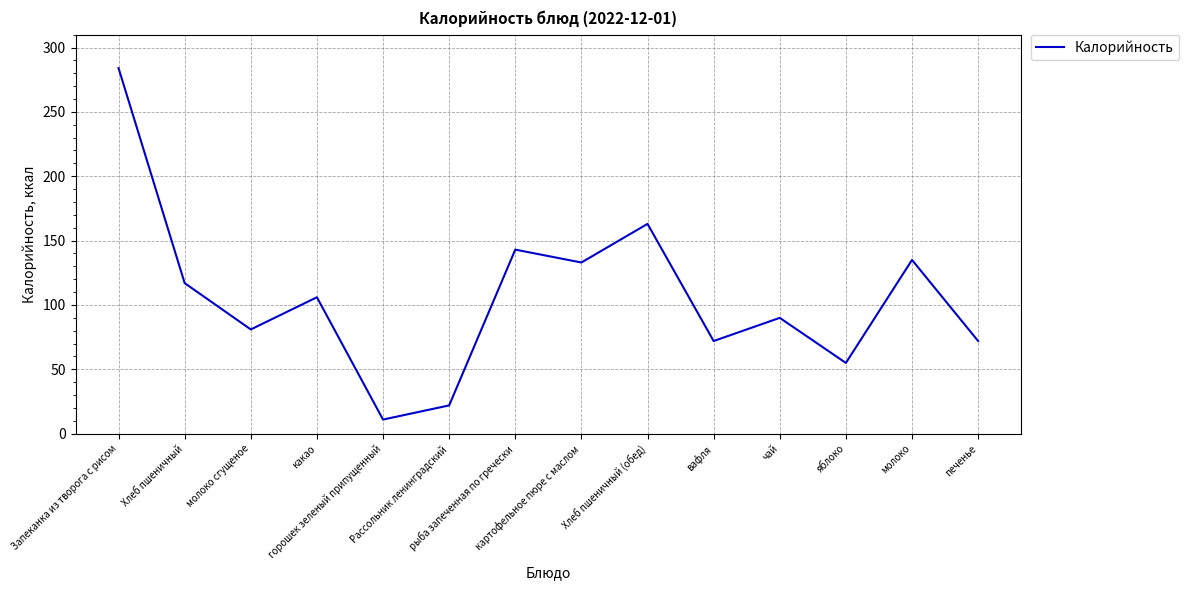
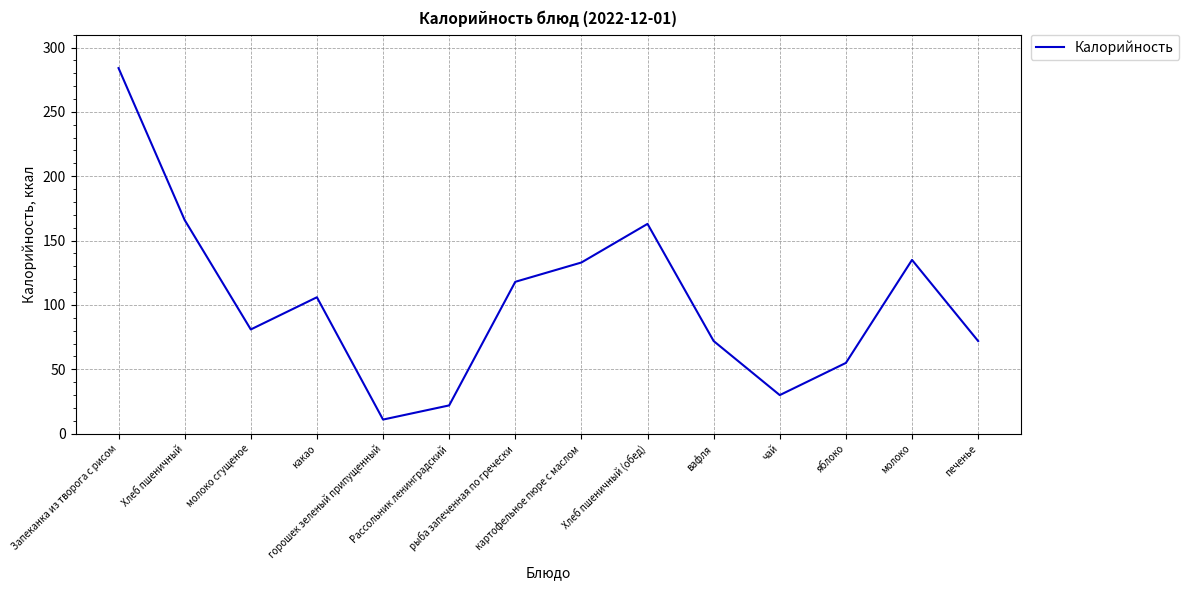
  {
    "Запеканка из творога с рисом": 284,
-   "Хлеб пшеничный": 117,
+   "Хлеб пшеничный": 166,
    "молоко сгущеное": 81,
    "какао": 106,
    "горошек зеленый припущенный": 11,
    "Рассольник ленинградский": 22,
-   "рыба запеченная по гречески": 143,
+   "рыба запеченная по гречески": 118,
    "картофельное пюре с маслом": 133,
    "Хлеб пшеничный (обед)": 163,
    "вафля": 72,
-   "чай": 90,
+   "чай": 30,
    "яблоко": 55,
    "молоко": 135,
    "печенье": 72
  }
